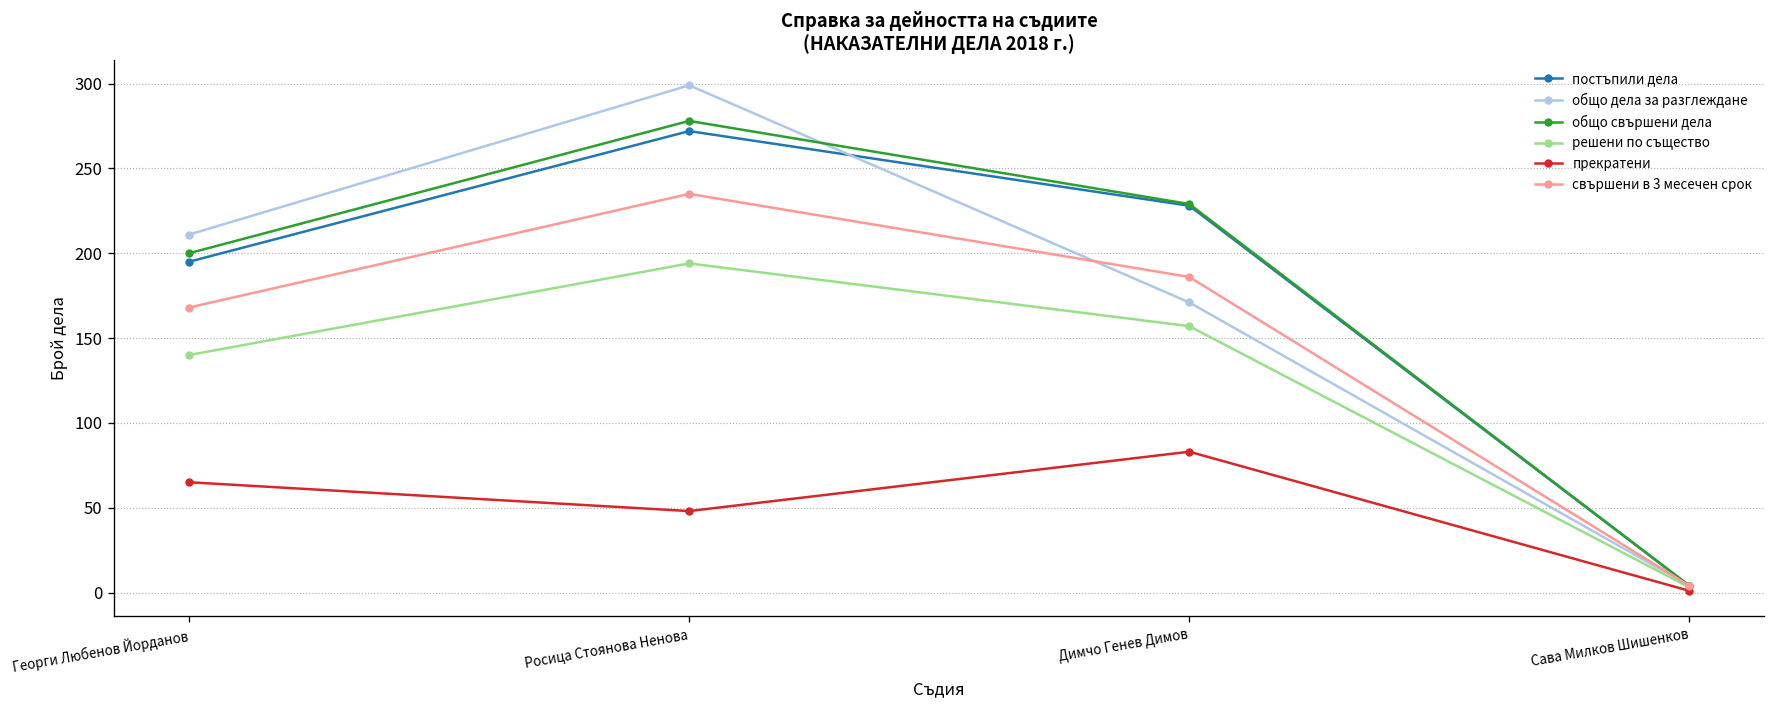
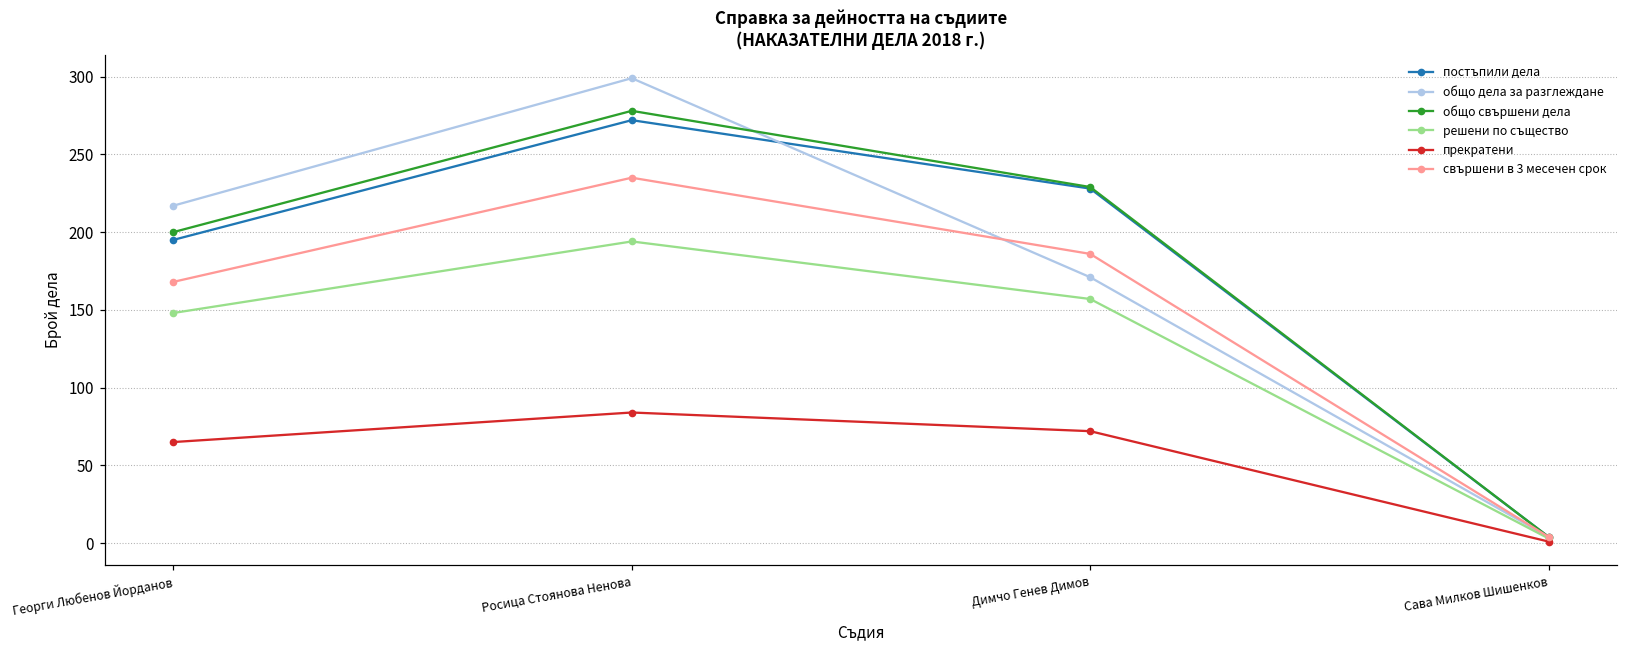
  {
    "постъпили дела": {
      "Георги Любенов Йорданов": 195,
      "Росица Стоянова Ненова": 272
    },
    "общо дела за разглеждане": {
-     "Георги Любенов Йорданов": 211,
+     "Георги Любенов Йорданов": 217,
      "Росица Стоянова Ненова": 299,
      "Димчо Генев Димов": 171
    },
    "общо свършени дела": {
      "Георги Любенов Йорданов": 200,
      "Росица Стоянова Ненова": 278
    },
    "решени по същество": {
-     "Георги Любенов Йорданов": 140,
+     "Георги Любенов Йорданов": 148,
      "Росица Стоянова Ненова": 194,
      "Димчо Генев Димов": 157
    },
    "прекратени": {
      "Георги Любенов Йорданов": 65,
-     "Росица Стоянова Ненова": 48,
-     "Димчо Генев Димов": 83,
+     "Росица Стоянова Ненова": 84,
+     "Димчо Генев Димов": 72,
      "Сава Милков Шишенков": 1
    },
    "свършени в 3 месечен срок": {
      "Георги Любенов Йорданов": 168,
      "Росица Стоянова Ненова": 235,
      "Димчо Генев Димов": 186
    }
  }
